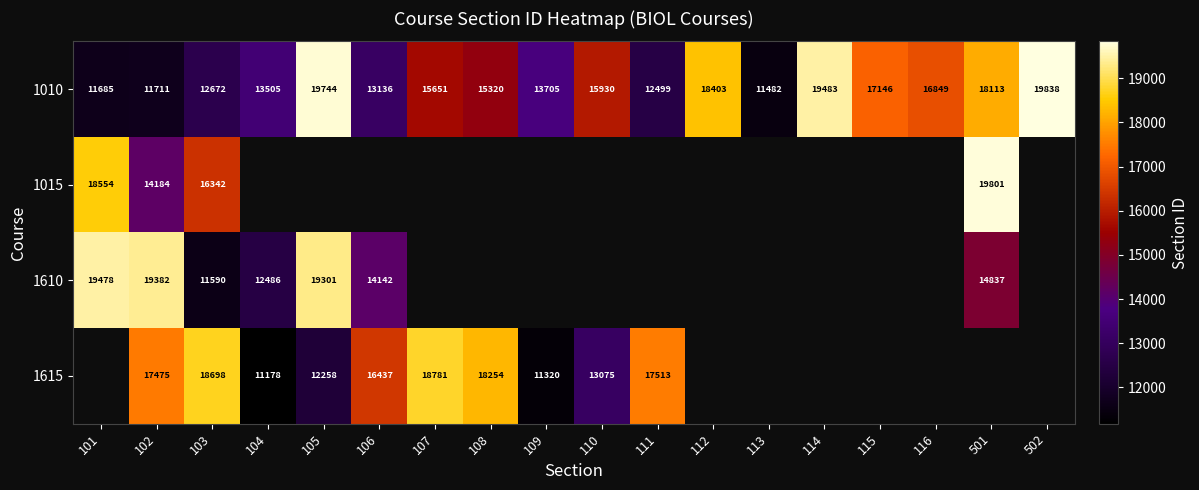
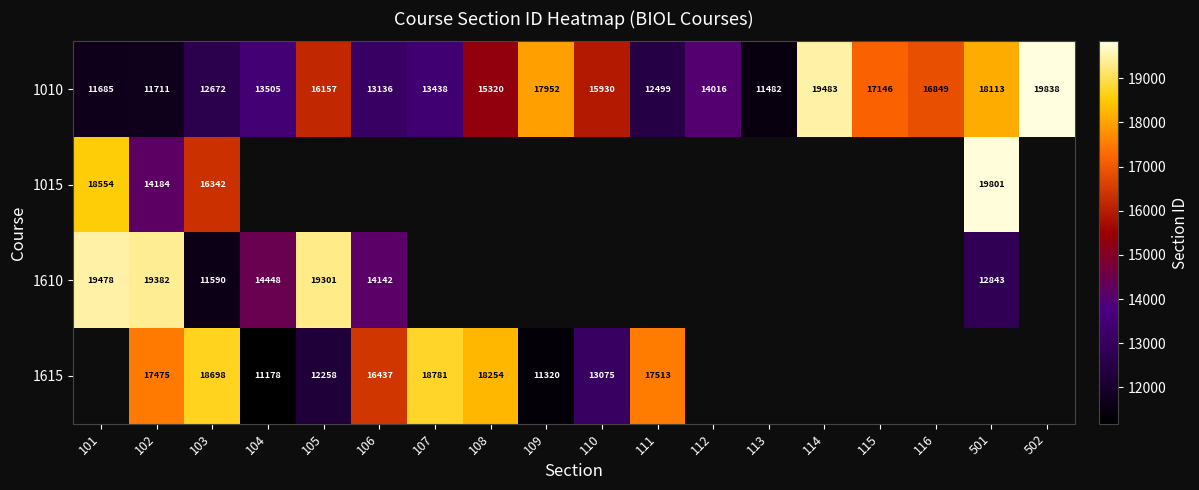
  {
    "1010": {
      "101": 11685,
      "102": 11711,
      "103": 12672,
      "104": 13505,
-     "105": 19744,
+     "105": 16157,
      "106": 13136,
-     "107": 15651,
+     "107": 13438,
      "108": 15320,
-     "109": 13705,
+     "109": 17952,
      "110": 15930,
      "111": 12499,
-     "112": 18403,
+     "112": 14016,
      "113": 11482,
      "114": 19483,
      "115": 17146,
      "116": 16849,
      "501": 18113,
      "502": 19838
    },
    "1015": {
      "101": 18554,
      "102": 14184,
      "103": 16342,
      "501": 19801
    },
    "1610": {
      "101": 19478,
      "102": 19382,
      "103": 11590,
-     "104": 12486,
+     "104": 14448,
      "105": 19301,
      "106": 14142,
-     "501": 14837
+     "501": 12843
    },
    "1615": {
      "102": 17475,
      "103": 18698,
      "104": 11178,
      "105": 12258,
      "106": 16437,
      "107": 18781,
      "108": 18254,
      "109": 11320,
      "110": 13075,
      "111": 17513
    }
  }
